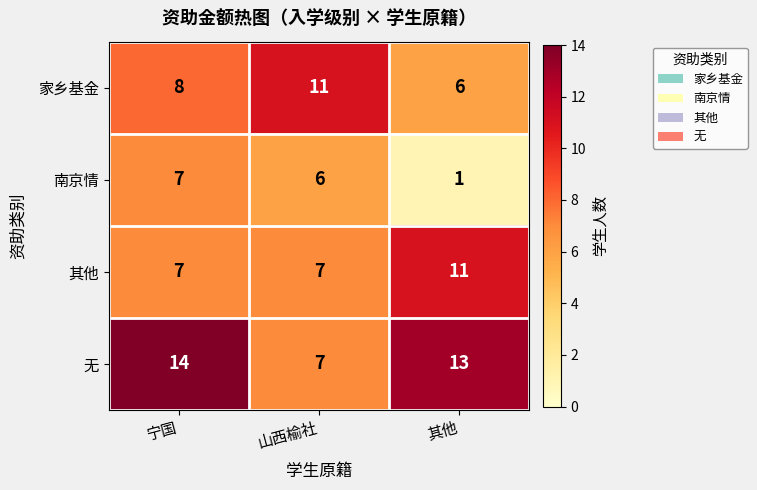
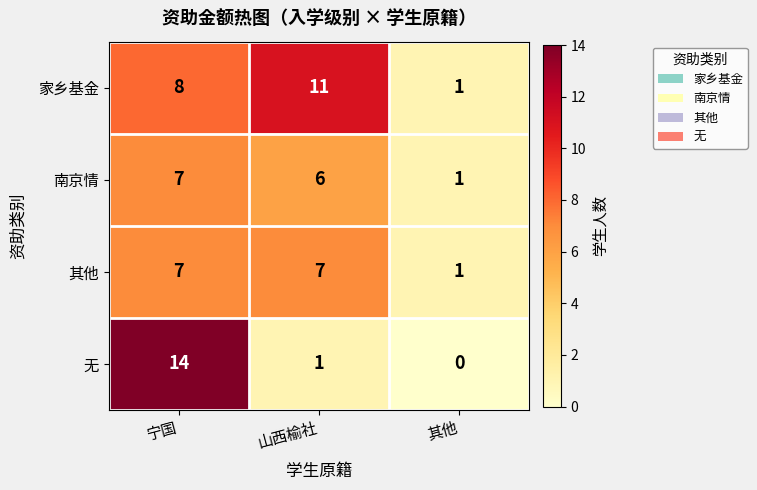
  {
    "家乡基金": {
      "宁国": 8,
      "山西榆社": 11,
-     "其他": 6
+     "其他": 1
    },
    "南京情": {
      "宁国": 7,
      "山西榆社": 6,
      "其他": 1
    },
    "其他": {
      "宁国": 7,
      "山西榆社": 7,
-     "其他": 11
+     "其他": 1
    },
    "无": {
      "宁国": 14,
-     "山西榆社": 7,
-     "其他": 13
+     "山西榆社": 1,
+     "其他": 0
    }
  }
